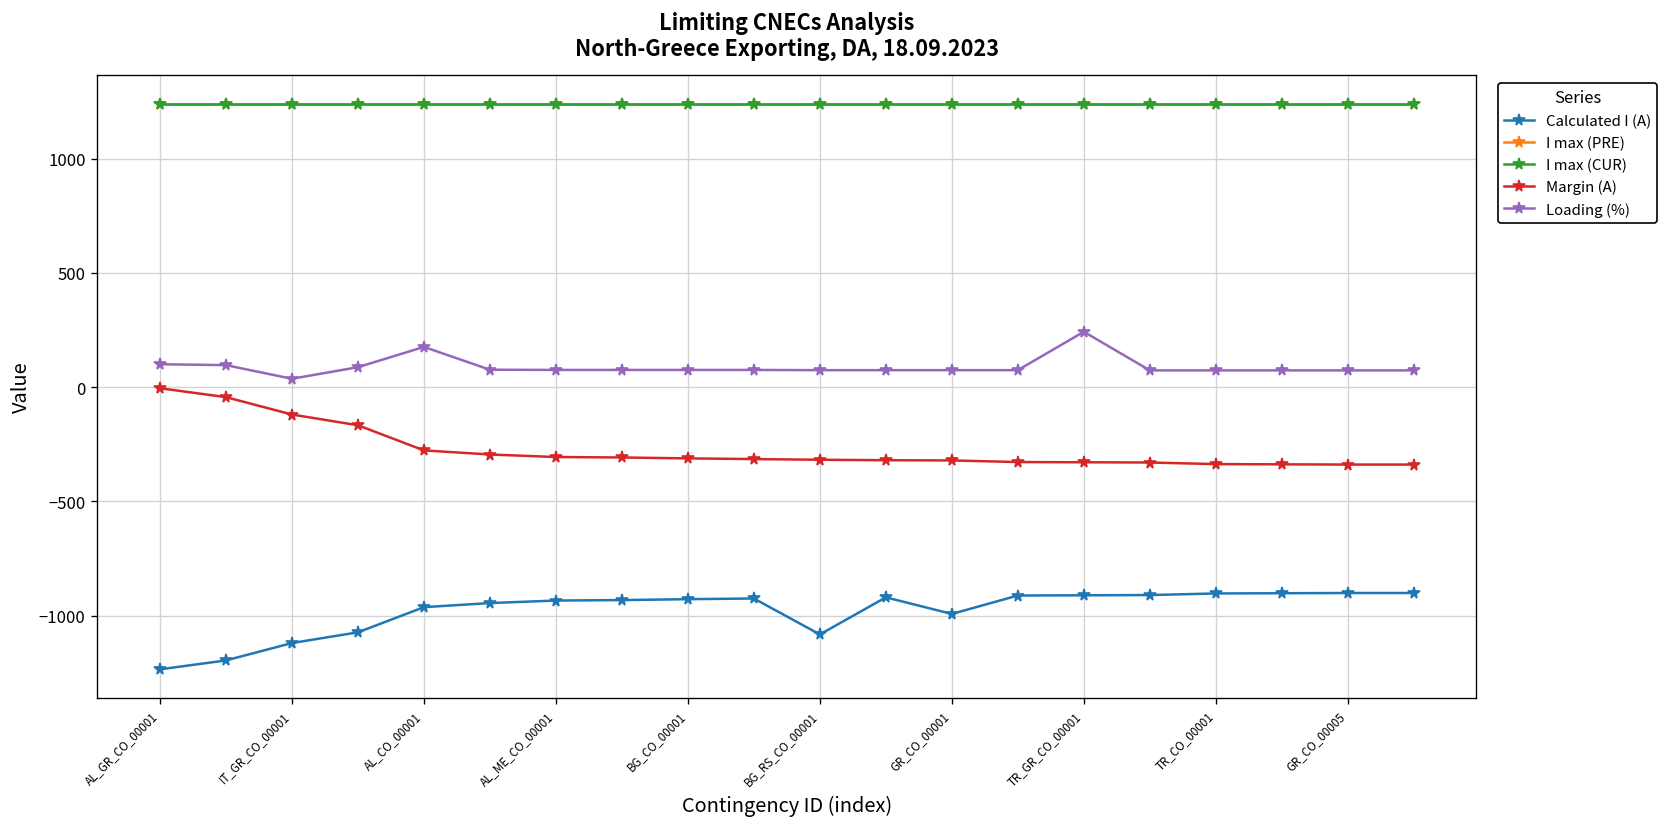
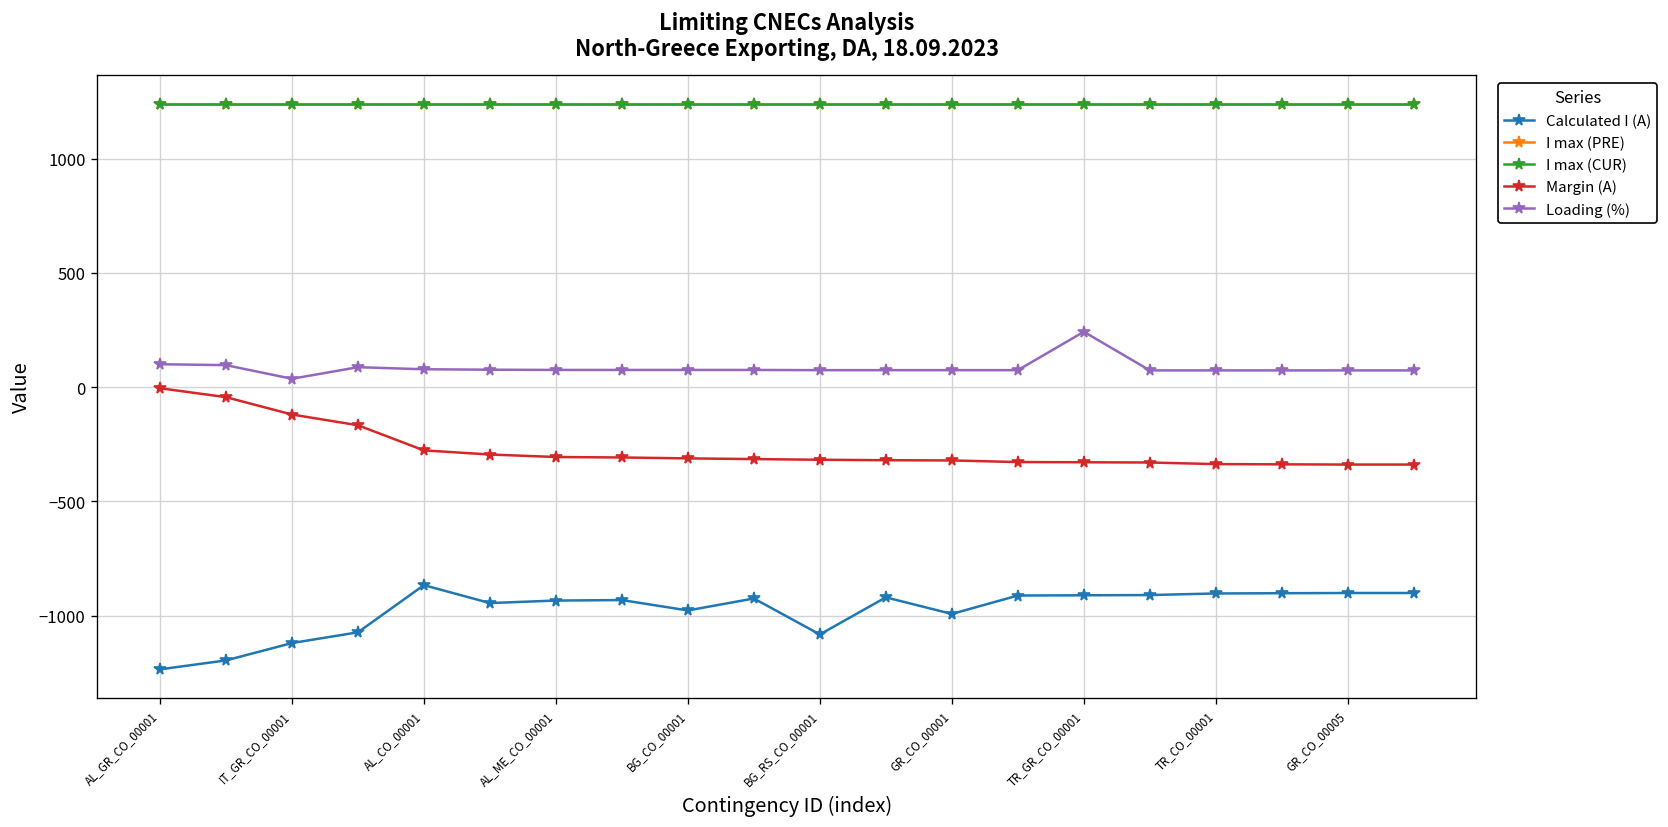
  {
    "Calculated I (A)": {
      "AL_GR_CO_00001": -1240,
      "IT_GR_CO_00001": -1120,
-     "AL_CO_00001": -960,
+     "AL_CO_00001": -870,
      "AL_ME_CO_00001": -930,
-     "BG_CO_00001": -930,
+     "BG_CO_00001": -980,
      "BG_RS_CO_00001": -1080,
      "GR_CO_00001": -990,
      "TR_GR_CO_00001": -910,
      "TR_CO_00001": -900,
      "GR_CO_00005": -900
    },
    "I max (CUR)": {
      "AL_GR_CO_00001": 1240,
      "IT_GR_CO_00001": 1240,
      "AL_CO_00001": 1240,
      "AL_ME_CO_00001": 1240,
      "BG_CO_00001": 1240,
      "BG_RS_CO_00001": 1240,
      "GR_CO_00001": 1240,
      "TR_GR_CO_00001": 1240,
      "TR_CO_00001": 1240,
      "GR_CO_00005": 1240
    },
    "Margin (A)": {
      "AL_GR_CO_00001": -10,
      "IT_GR_CO_00001": -120,
      "AL_CO_00001": -280,
      "AL_ME_CO_00001": -310,
      "BG_CO_00001": -310,
      "BG_RS_CO_00001": -320,
      "GR_CO_00001": -320,
      "TR_GR_CO_00001": -330,
      "TR_CO_00001": -340,
      "GR_CO_00005": -340
    },
    "Loading (%)": {
      "AL_GR_CO_00001": 100,
      "IT_GR_CO_00001": 40,
-     "AL_CO_00001": 180,
+     "AL_CO_00001": 80,
      "AL_ME_CO_00001": 80,
      "BG_CO_00001": 80,
      "BG_RS_CO_00001": 70,
      "GR_CO_00001": 70,
      "TR_GR_CO_00001": 240,
      "TR_CO_00001": 70,
      "GR_CO_00005": 70
    }
  }
